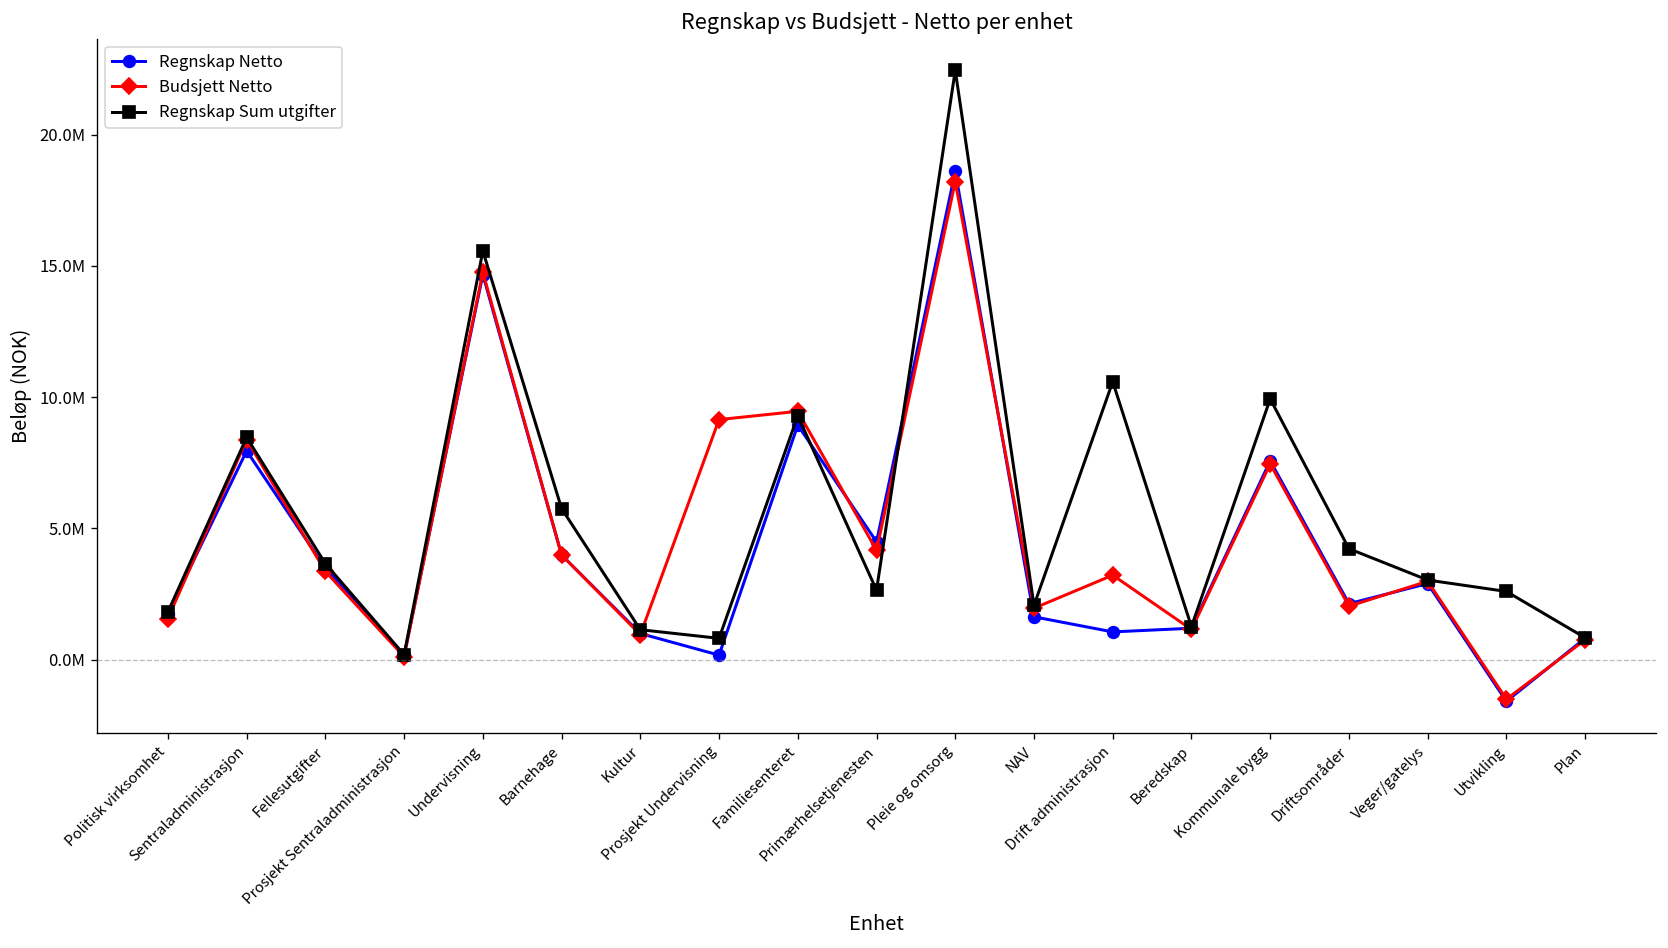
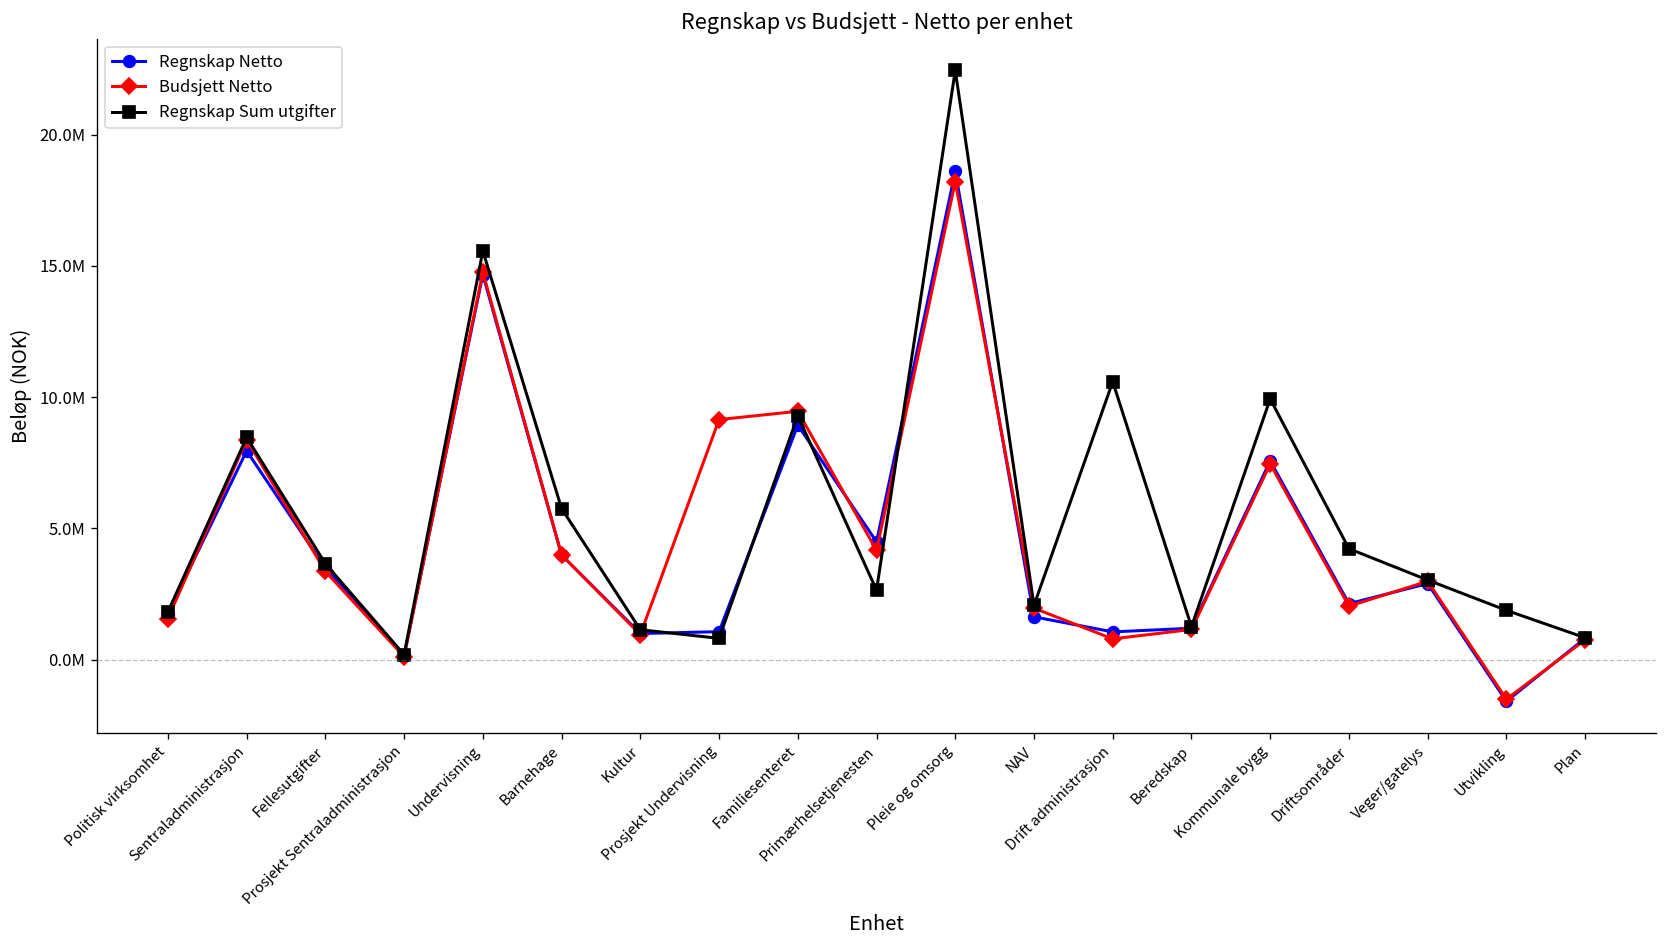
  {
    "Regnskap Netto": {
      "Sentraladministrasjon": 8000000,
      "Fellesutgifter": 3500000,
-     "Prosjekt Undervisning": 200000,
+     "Prosjekt Undervisning": 1100000,
      "Familiesenteret": 8900000,
      "Primærhelsetjenesten": 4500000,
      "Pleie og omsorg": 18600000,
      "NAV": 1600000,
      "Drift administrasjon": 1100000,
      "Kommunale bygg": 7600000
    },
    "Budsjett Netto": {
      "Politisk virksomhet": 1600000,
      "Fellesutgifter": 3400000,
      "Prosjekt Undervisning": 9100000,
      "Familiesenteret": 9500000,
      "Primærhelsetjenesten": 4200000,
      "Pleie og omsorg": 18200000,
-     "Drift administrasjon": 3200000,
+     "Drift administrasjon": 800000,
      "Kommunale bygg": 7500000
    },
    "Regnskap Sum utgifter": {
      "Fellesutgifter": 3700000,
      "Undervisning": 15600000,
      "Barnehage": 5800000,
      "Kultur": 1100000,
      "Prosjekt Undervisning": 800000,
      "Familiesenteret": 9300000,
      "Primærhelsetjenesten": 2600000,
      "Pleie og omsorg": 22500000,
      "Drift administrasjon": 10600000,
      "Kommunale bygg": 9900000,
      "Driftsområder": 4200000,
-     "Utvikling": 2600000
+     "Utvikling": 1900000
    }
  }
